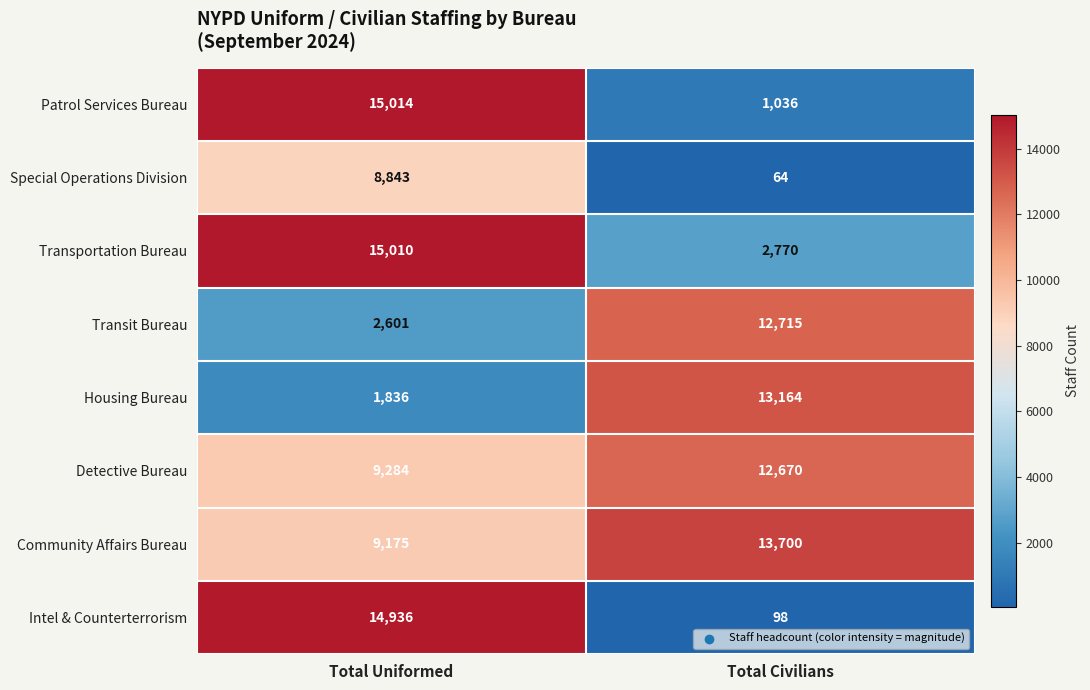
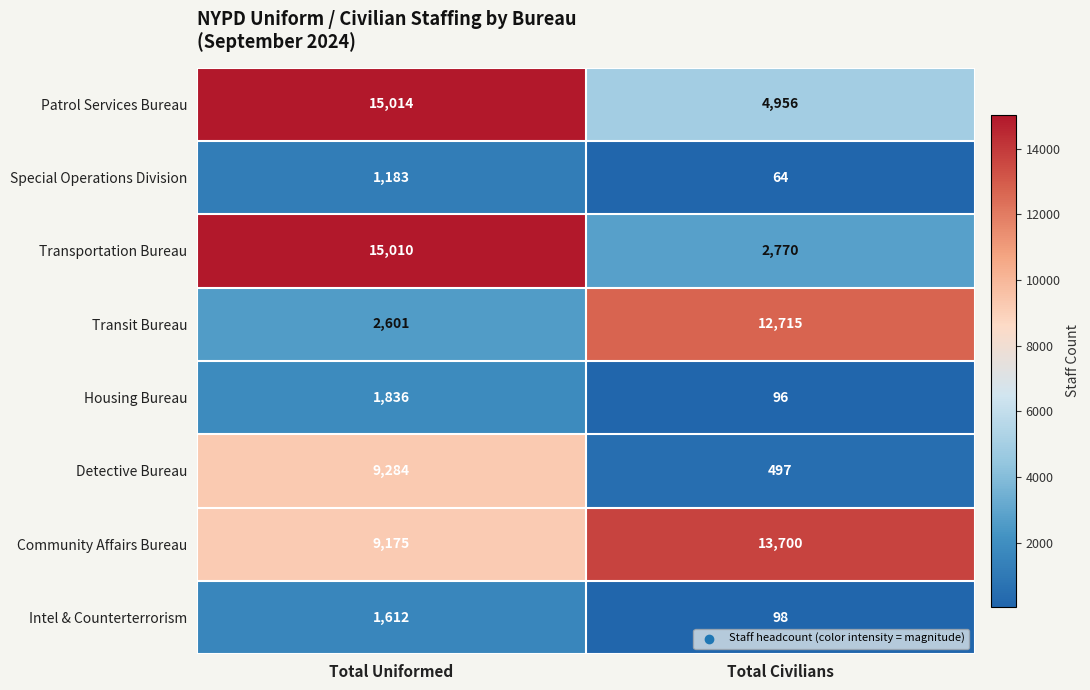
  {
    "Patrol Services Bureau": {
      "Total Uniformed": "15,014",
-     "Total Civilians": "1,036"
+     "Total Civilians": "4,956"
    },
    "Special Operations Division": {
-     "Total Uniformed": "8,843",
+     "Total Uniformed": "1,183",
      "Total Civilians": "64"
    },
    "Transportation Bureau": {
      "Total Uniformed": "15,010",
      "Total Civilians": "2,770"
    },
    "Transit Bureau": {
      "Total Uniformed": "2,601",
      "Total Civilians": "12,715"
    },
    "Housing Bureau": {
      "Total Uniformed": "1,836",
-     "Total Civilians": "13,164"
+     "Total Civilians": "96"
    },
    "Detective Bureau": {
      "Total Uniformed": "9,284",
-     "Total Civilians": "12,670"
+     "Total Civilians": "497"
    },
    "Community Affairs Bureau": {
      "Total Uniformed": "9,175",
      "Total Civilians": "13,700"
    },
    "Intel & Counterterrorism": {
-     "Total Uniformed": "14,936",
+     "Total Uniformed": "1,612",
      "Total Civilians": "98"
    }
  }
